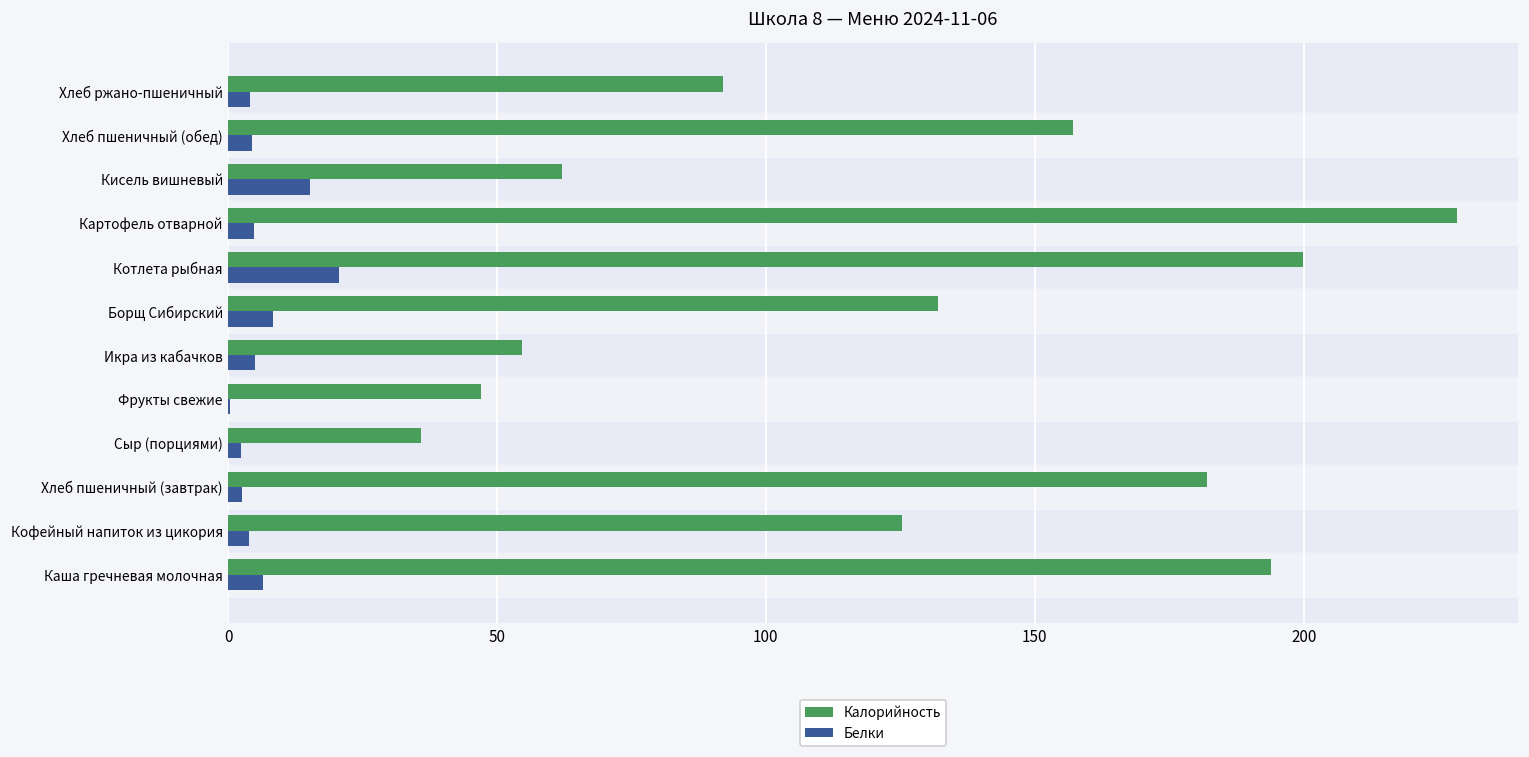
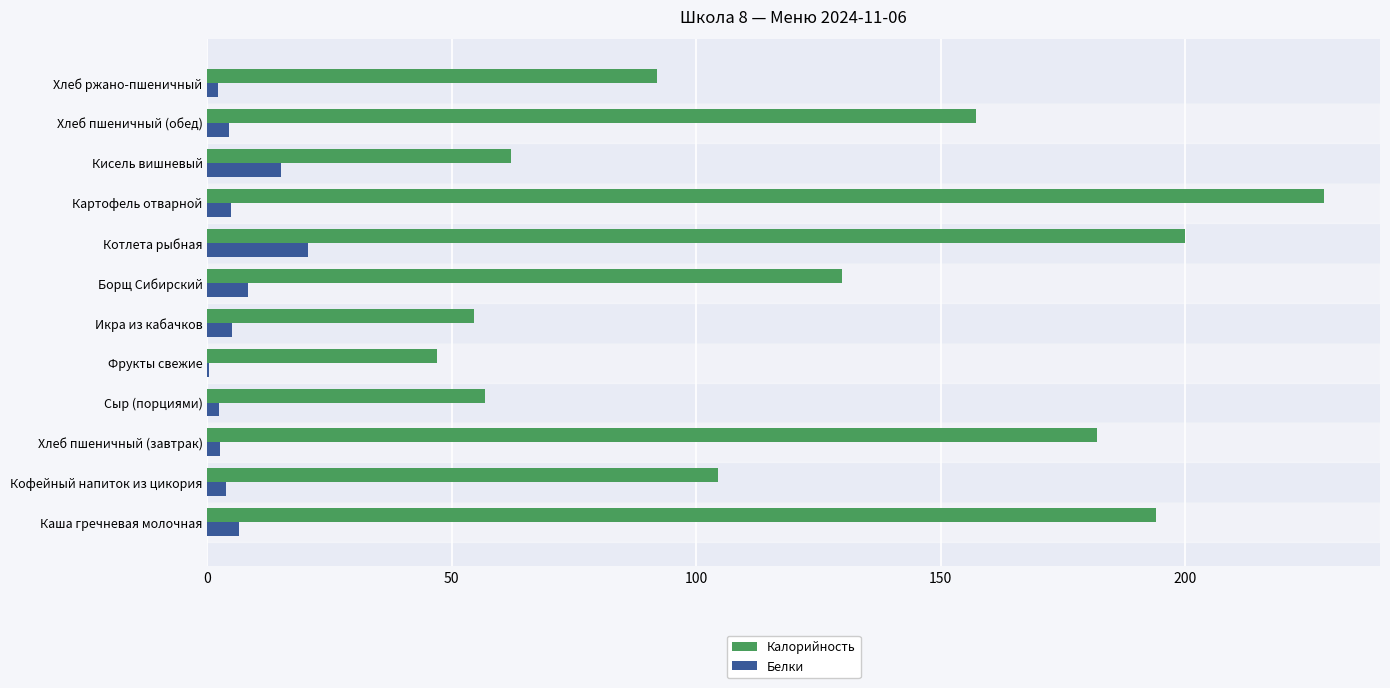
  {
    "Калорийность": {
      "Хлеб ржано-пшеничный": 92,
      "Хлеб пшеничный (обед)": 157,
      "Кисель вишневый": 62,
      "Картофель отварной": 228,
      "Котлета рыбная": 200,
-     "Борщ Сибирский": 132,
+     "Борщ Сибирский": 130,
      "Икра из кабачков": 55,
      "Фрукты свежие": 47,
-     "Сыр (порциями)": 36,
+     "Сыр (порциями)": 57,
      "Хлеб пшеничный (завтрак)": 182,
-     "Кофейный напиток из цикория": 125,
+     "Кофейный напиток из цикория": 105,
      "Каша гречневая молочная": 194
    },
    "Белки": {
-     "Хлеб ржано-пшеничный": 4,
+     "Хлеб ржано-пшеничный": 2,
      "Хлеб пшеничный (обед)": 5,
      "Кисель вишневый": 15,
      "Картофель отварной": 5,
      "Котлета рыбная": 21,
      "Борщ Сибирский": 8,
      "Икра из кабачков": 5,
      "Сыр (порциями)": 2,
      "Хлеб пшеничный (завтрак)": 3,
      "Кофейный напиток из цикория": 4,
      "Каша гречневая молочная": 6
    }
  }
